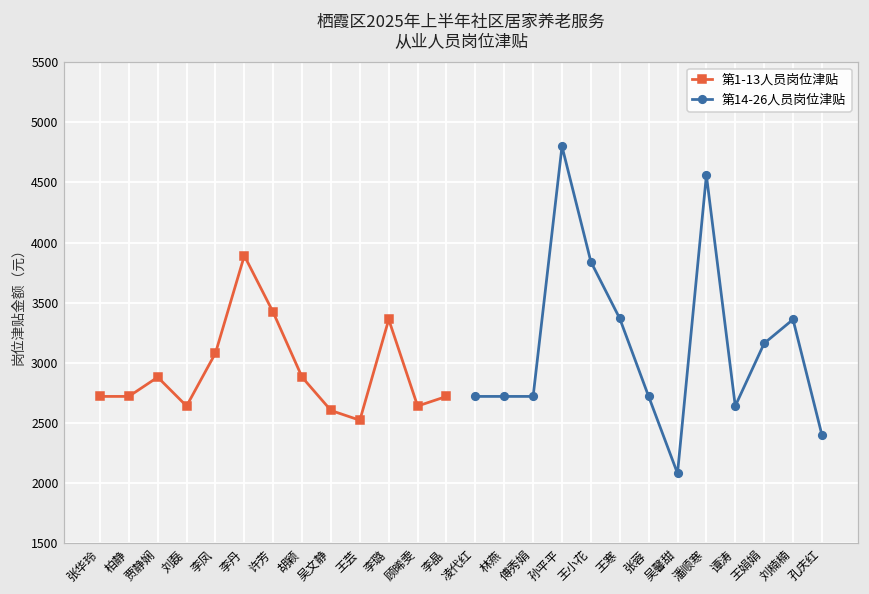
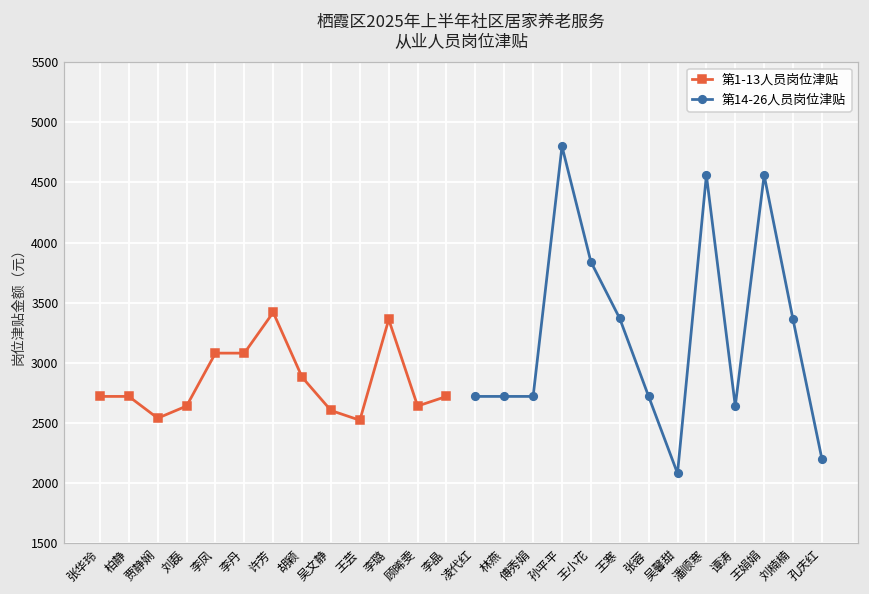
  {
    "第1-13人员岗位津贴": {
      "张华玲": 2720,
      "柏静": 2720,
-     "贾静娴": 2880,
+     "贾静娴": 2540,
      "刘磊": 2640,
      "李凤": 3080,
-     "李丹": 3890,
+     "李丹": 3080,
      "许芳": 3420,
      "胡颖": 2880,
      "吴文静": 2600,
      "王芸": 2520,
      "李璐": 3360,
      "顾晞雯": 2640,
      "李晶": 2720
    },
    "第14-26人员岗位津贴": {
      "凌代红": 2720,
      "林燕": 2720,
      "傅秀娟": 2720,
      "孙平平": 4800,
      "王小花": 3840,
      "王寒": 3370,
      "张蓉": 2720,
      "吴馨甜": 2080,
      "潘顺寒": 4560,
      "谭涛": 2640,
-     "王娟娟": 3160,
+     "王娟娟": 4560,
      "刘楠楠": 3360,
-     "孔庆红": 2400
+     "孔庆红": 2200
    }
  }
